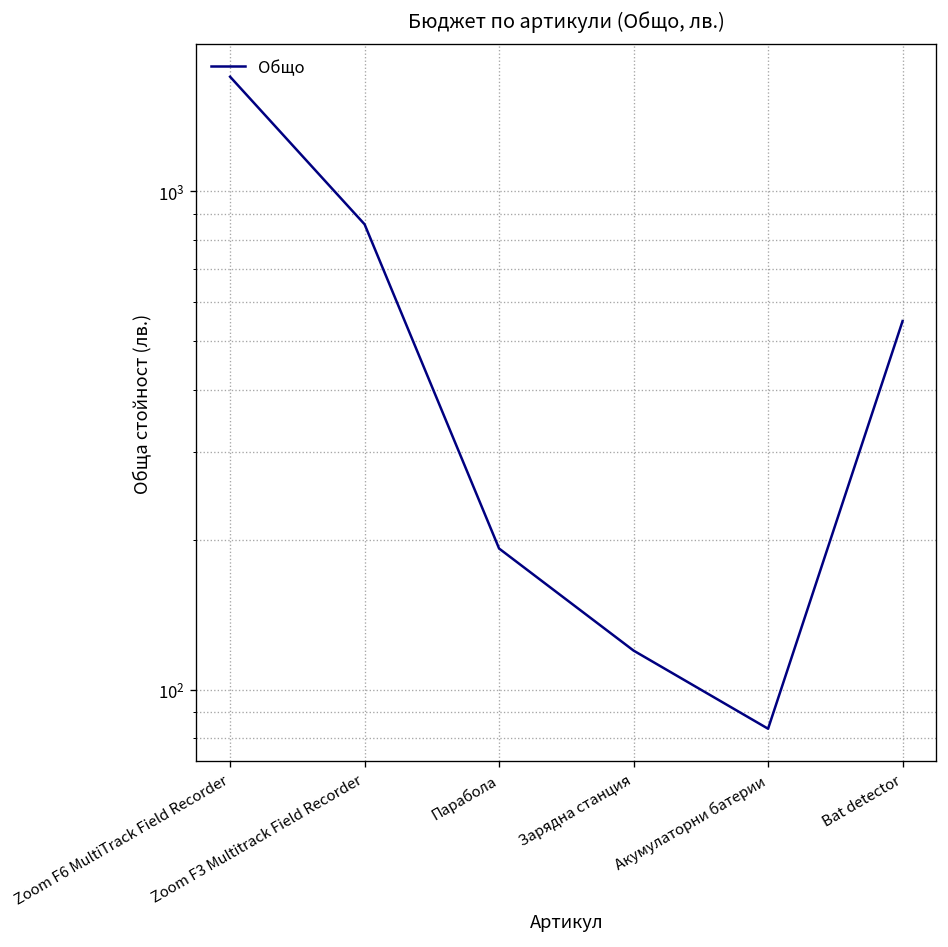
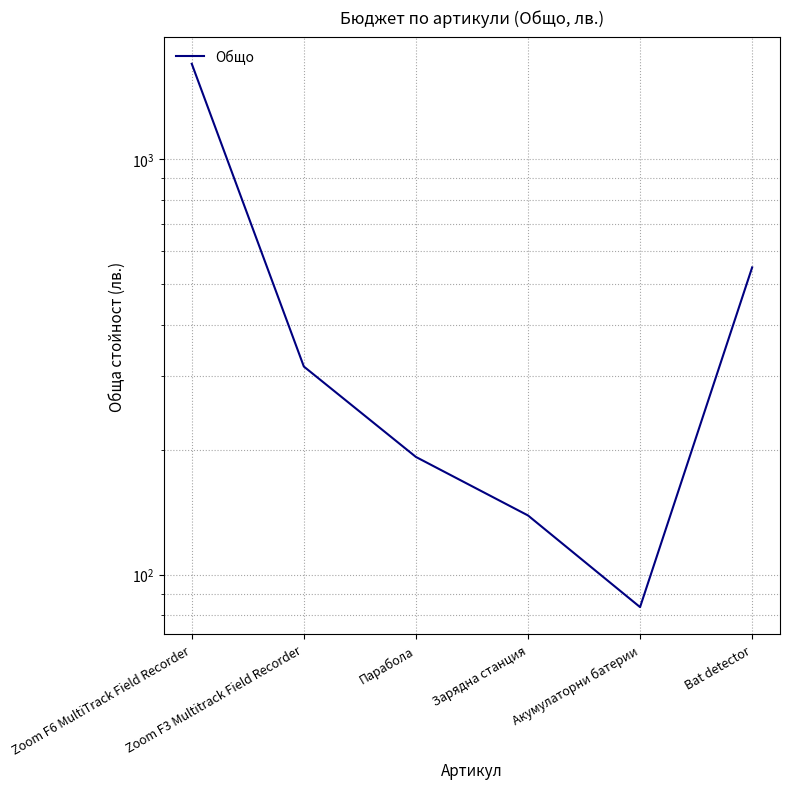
  {
    "Zoom F6 MultiTrack Field Recorder": 1700,
-   "Zoom F3 Multitrack Field Recorder": 860,
+   "Zoom F3 Multitrack Field Recorder": 320,
    "Парабола": 190,
-   "Зарядна станция": 120,
+   "Зарядна станция": 139,
    "Акумулаторни батерии": 83,
    "Bat detector": 550
  }
